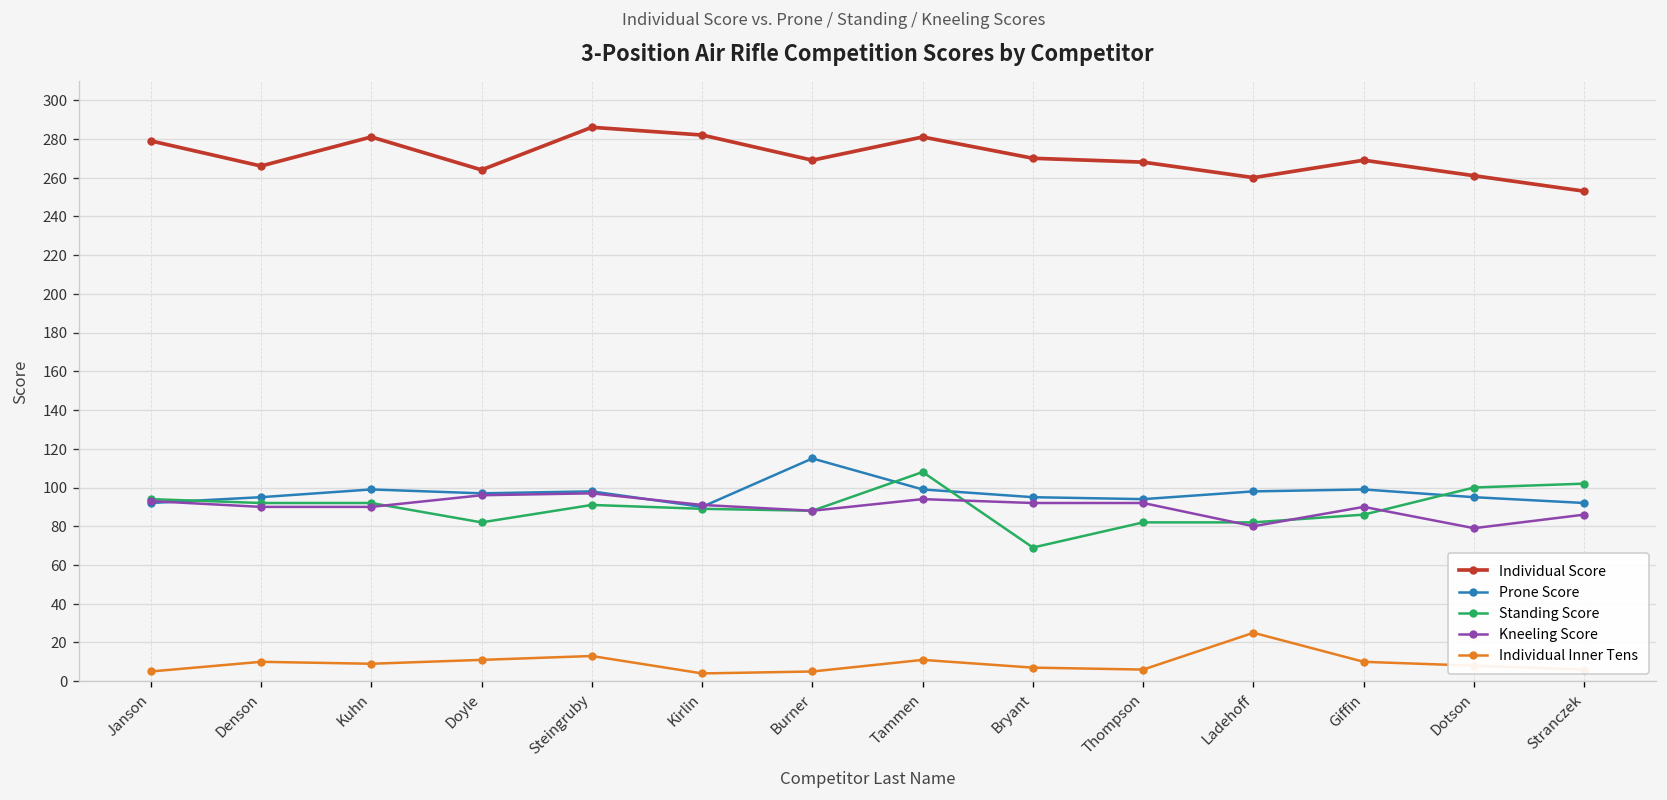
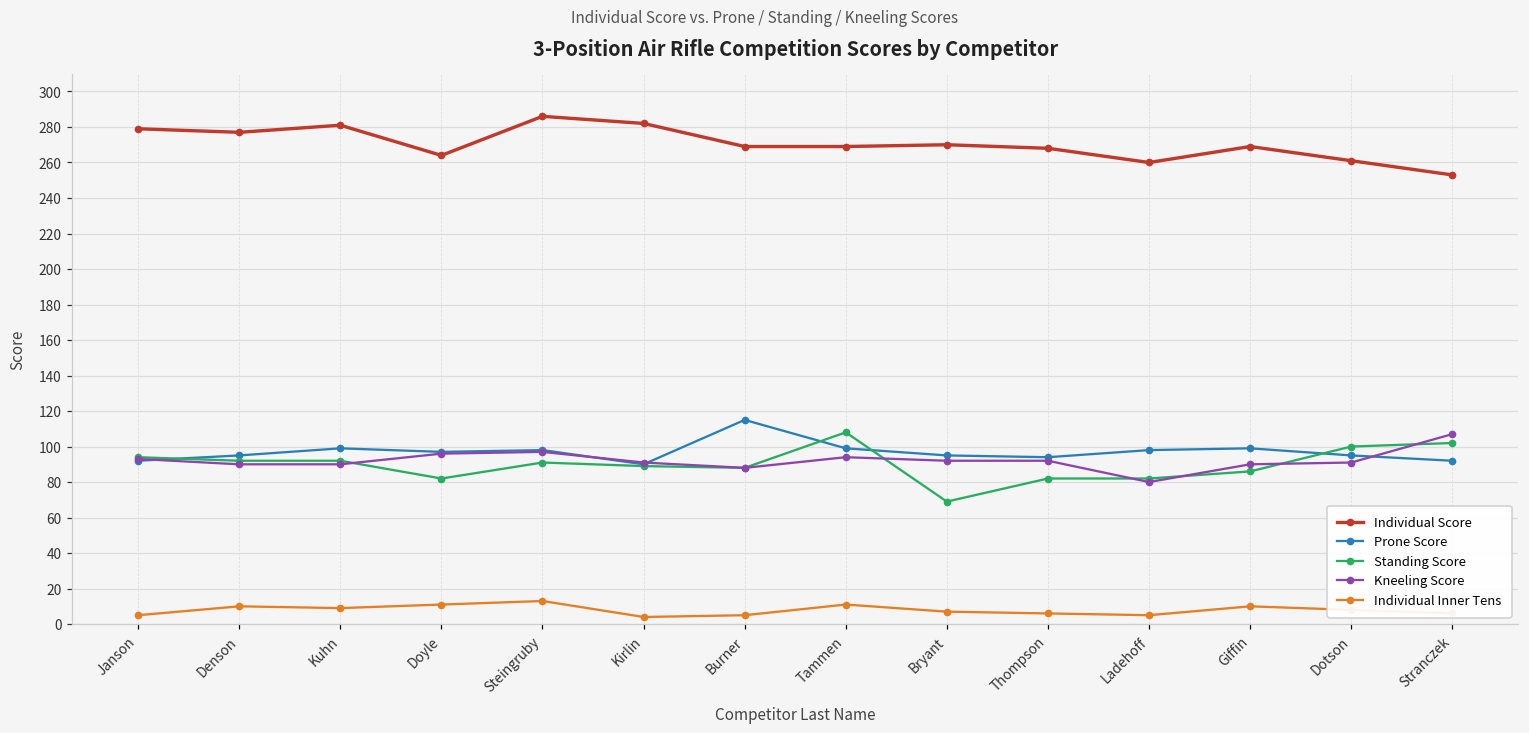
  {
    "Individual Score": {
      "Janson": 279,
-     "Denson": 266,
+     "Denson": 277,
      "Kuhn": 281,
      "Doyle": 264,
      "Steingruby": 286,
      "Kirlin": 282,
      "Burner": 269,
-     "Tammen": 281,
+     "Tammen": 269,
      "Bryant": 270,
      "Thompson": 268,
      "Ladehoff": 260,
      "Giffin": 269,
      "Dotson": 261,
      "Stranczek": 253
    },
    "Prone Score": {
      "Denson": 95,
      "Kuhn": 99,
      "Burner": 115,
      "Tammen": 99,
      "Bryant": 95,
      "Thompson": 94,
      "Ladehoff": 98,
      "Giffin": 99,
      "Dotson": 95,
      "Stranczek": 92
    },
    "Standing Score": {
      "Denson": 92,
      "Kuhn": 92,
      "Doyle": 82,
      "Steingruby": 91,
      "Tammen": 108,
      "Bryant": 69,
      "Thompson": 82,
      "Ladehoff": 82,
      "Giffin": 86,
      "Dotson": 100,
      "Stranczek": 102
    },
    "Kneeling Score": {
      "Denson": 90,
      "Kuhn": 90,
      "Tammen": 94,
      "Bryant": 92,
      "Thompson": 92,
      "Ladehoff": 80,
      "Giffin": 90,
-     "Dotson": 79,
-     "Stranczek": 86
+     "Dotson": 91,
+     "Stranczek": 107
    },
    "Individual Inner Tens": {
      "Janson": 5,
      "Denson": 10,
      "Kuhn": 9,
      "Doyle": 11,
      "Steingruby": 13,
      "Kirlin": 4,
      "Burner": 5,
      "Tammen": 11,
      "Bryant": 7,
      "Thompson": 6,
-     "Ladehoff": 25,
+     "Ladehoff": 5,
      "Giffin": 10
    }
  }
